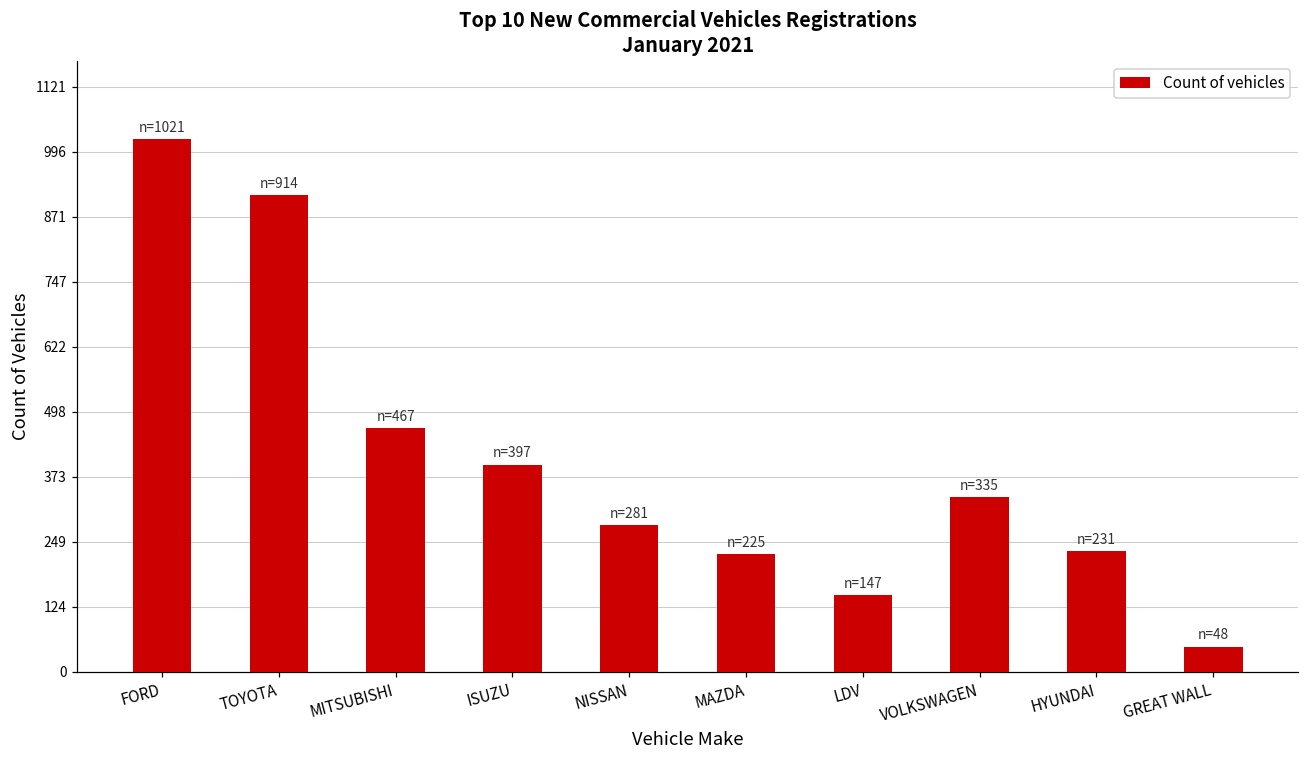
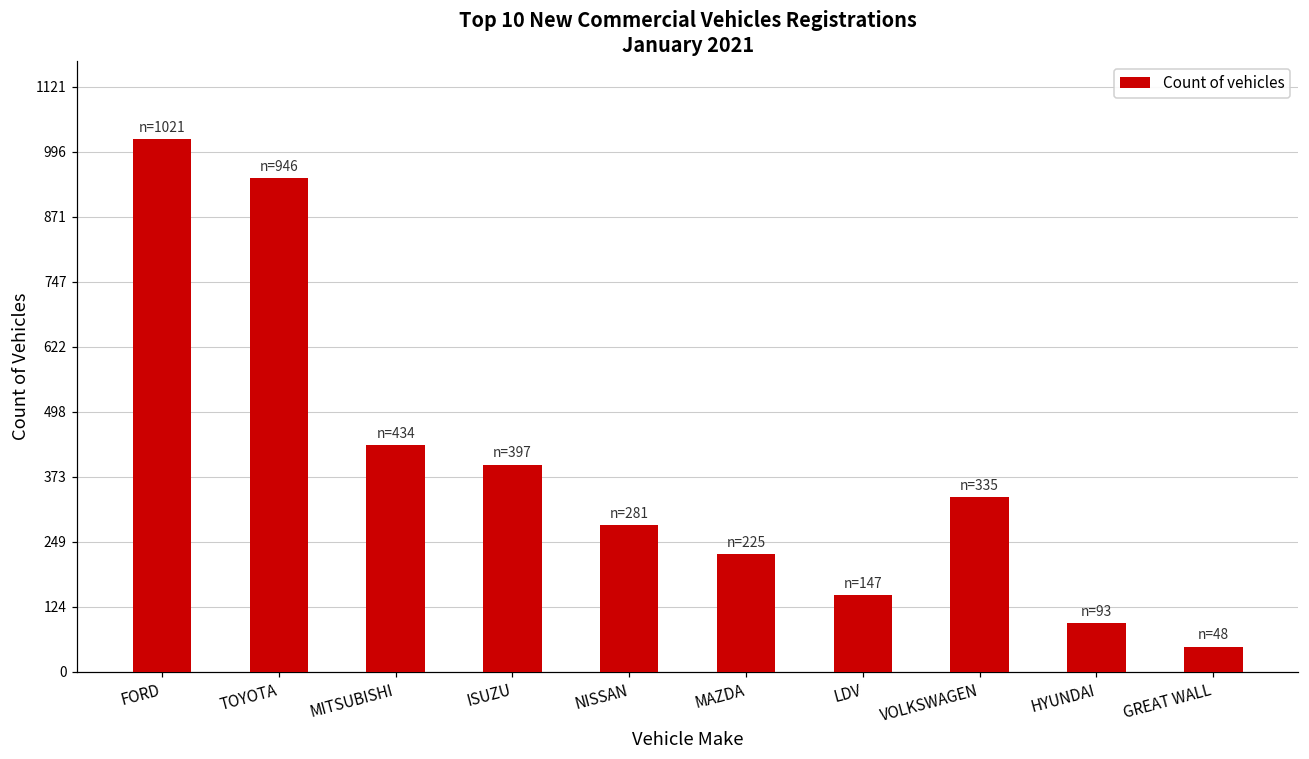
  {
    "FORD": 1021,
-   "TOYOTA": 914,
-   "MITSUBISHI": 467,
+   "TOYOTA": 946,
+   "MITSUBISHI": 434,
    "ISUZU": 397,
    "NISSAN": 281,
    "MAZDA": 225,
    "LDV": 147,
    "VOLKSWAGEN": 335,
-   "HYUNDAI": 231,
+   "HYUNDAI": 93,
    "GREAT WALL": 48
  }
